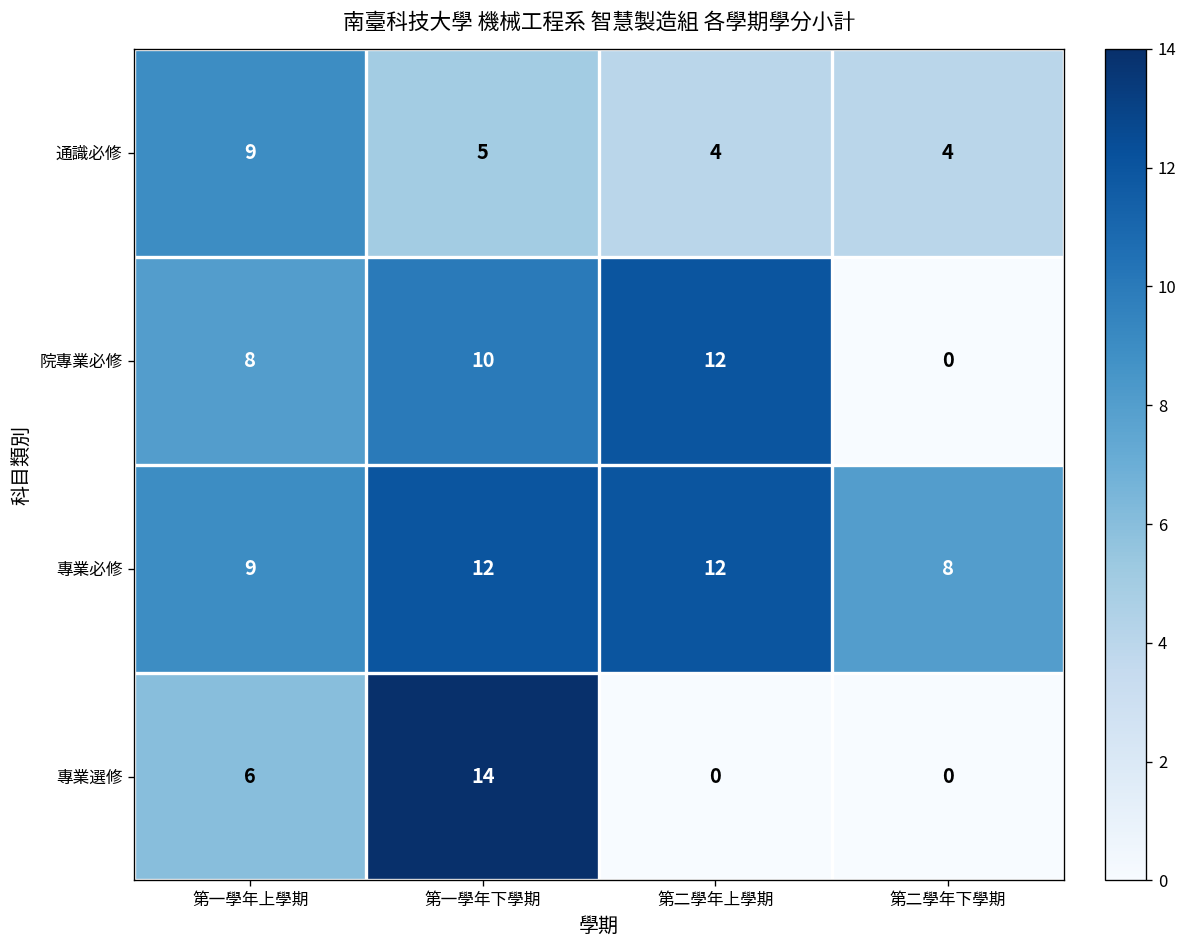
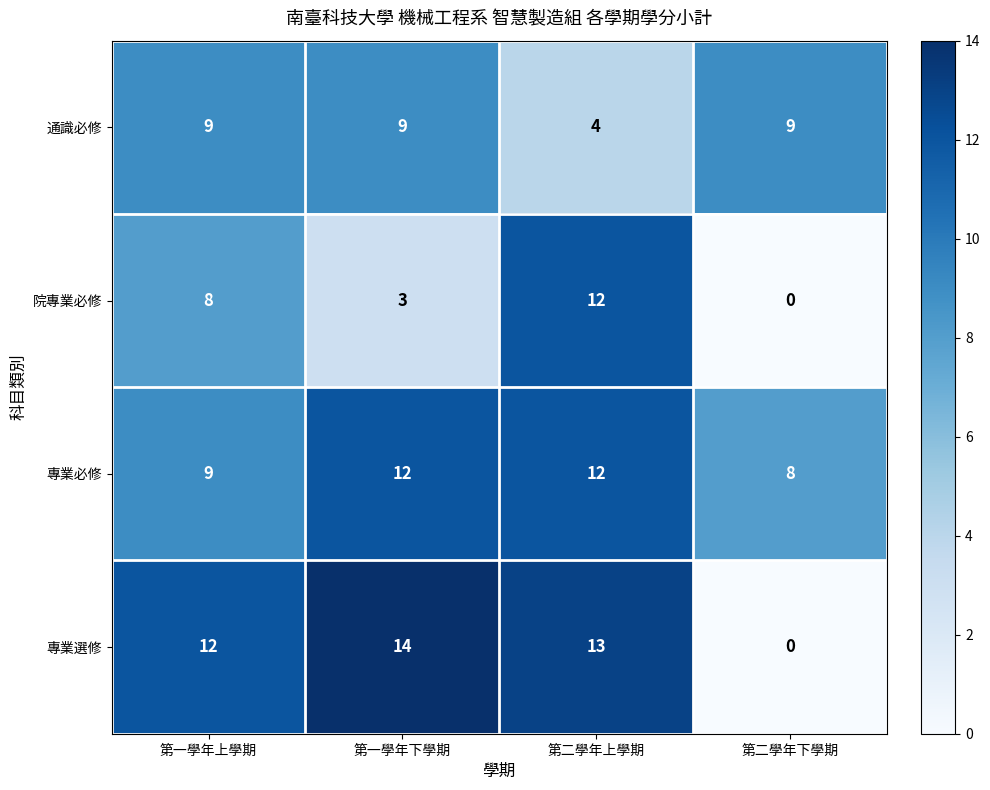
  {
    "通識必修": {
      "第一學年上學期": 9,
-     "第一學年下學期": 5,
+     "第一學年下學期": 9,
      "第二學年上學期": 4,
-     "第二學年下學期": 4
+     "第二學年下學期": 9
    },
    "院專業必修": {
      "第一學年上學期": 8,
-     "第一學年下學期": 10,
+     "第一學年下學期": 3,
      "第二學年上學期": 12,
      "第二學年下學期": 0
    },
    "專業必修": {
      "第一學年上學期": 9,
      "第一學年下學期": 12,
      "第二學年上學期": 12,
      "第二學年下學期": 8
    },
    "專業選修": {
-     "第一學年上學期": 6,
+     "第一學年上學期": 12,
      "第一學年下學期": 14,
-     "第二學年上學期": 0,
+     "第二學年上學期": 13,
      "第二學年下學期": 0
    }
  }
